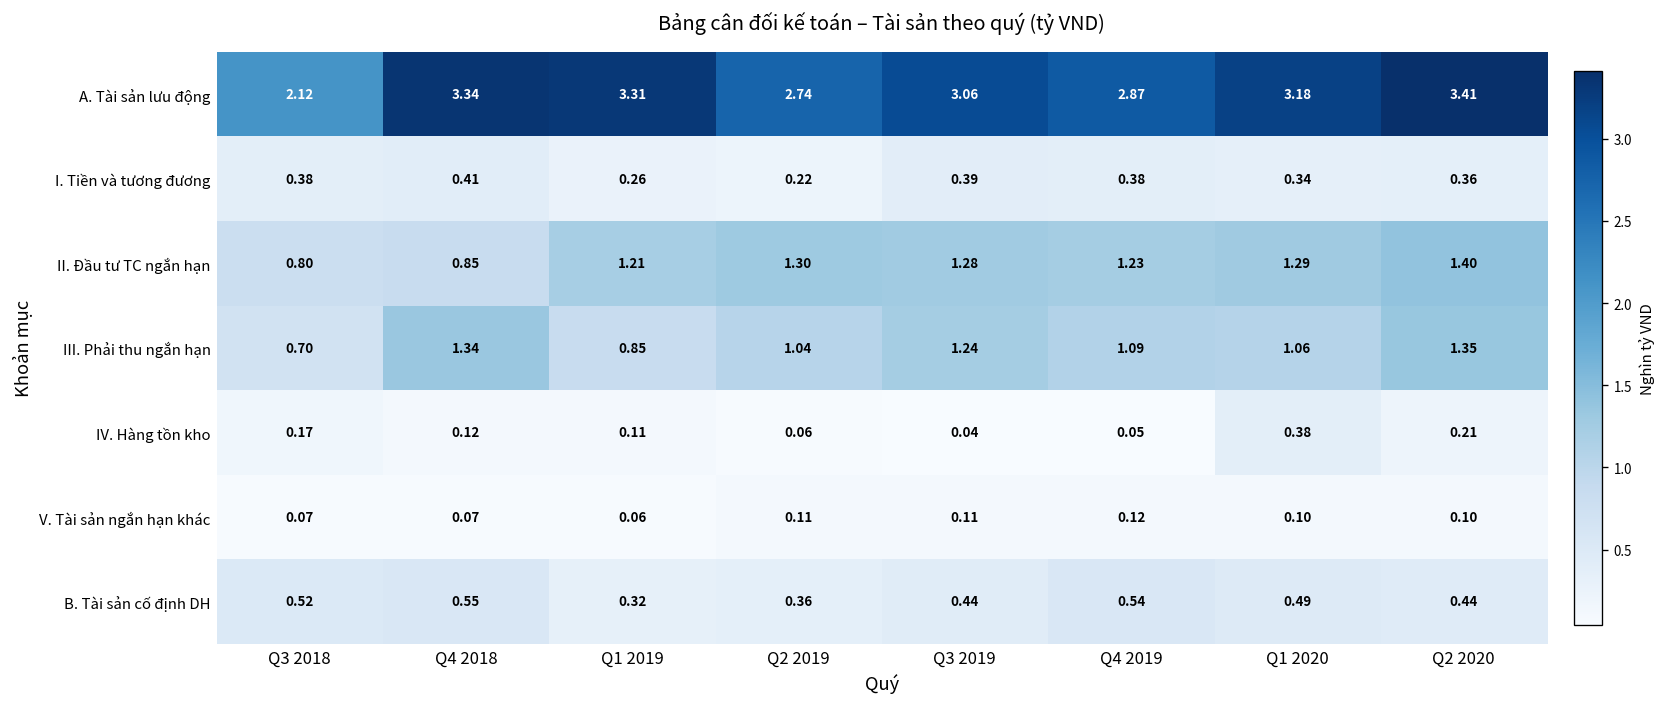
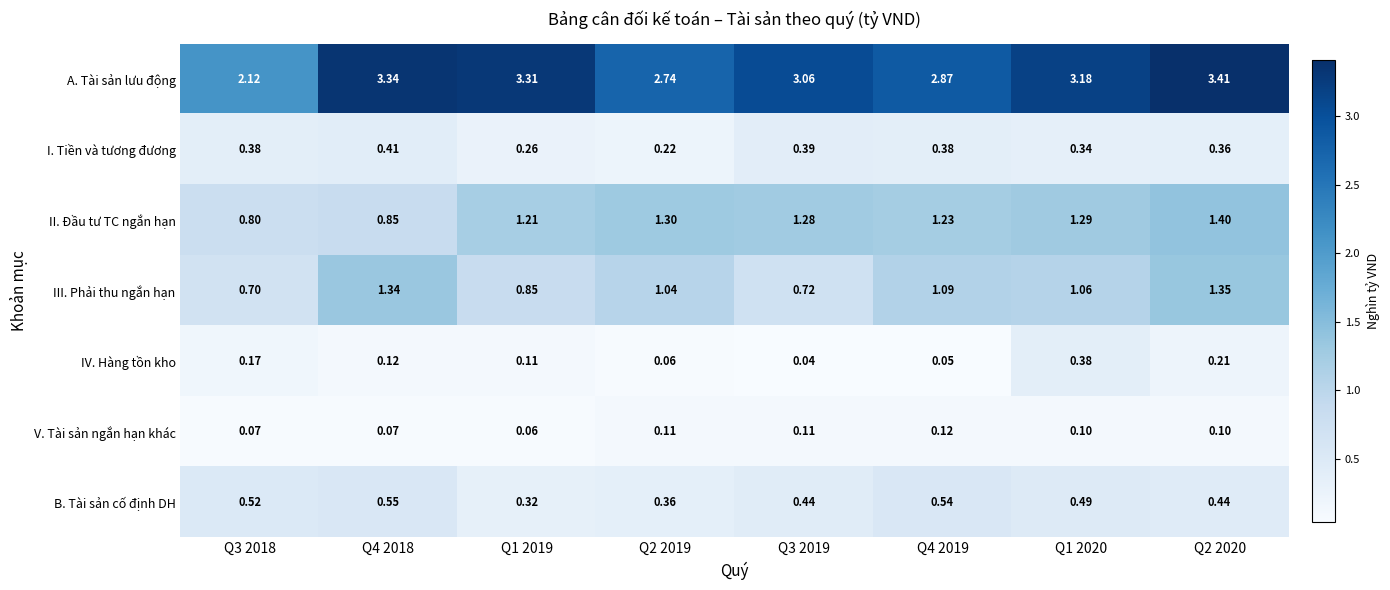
  {
    "A. Tài sản lưu động": {
      "Q3 2018": 2.12,
      "Q4 2018": 3.34,
      "Q1 2019": 3.31,
      "Q2 2019": 2.74,
      "Q3 2019": 3.06,
      "Q4 2019": 2.87,
      "Q1 2020": 3.18,
      "Q2 2020": 3.41
    },
    "I. Tiền và tương đương": {
      "Q3 2018": 0.38,
      "Q4 2018": 0.41,
      "Q1 2019": 0.26,
      "Q2 2019": 0.22,
      "Q3 2019": 0.39,
      "Q4 2019": 0.38,
      "Q1 2020": 0.34,
      "Q2 2020": 0.36
    },
    "II. Đầu tư TC ngắn hạn": {
      "Q3 2018": 0.80,
      "Q4 2018": 0.85,
      "Q1 2019": 1.21,
      "Q2 2019": 1.30,
      "Q3 2019": 1.28,
      "Q4 2019": 1.23,
      "Q1 2020": 1.29,
      "Q2 2020": 1.40
    },
    "III. Phải thu ngắn hạn": {
      "Q3 2018": 0.70,
      "Q4 2018": 1.34,
      "Q1 2019": 0.85,
      "Q2 2019": 1.04,
-     "Q3 2019": 1.24,
+     "Q3 2019": 0.72,
      "Q4 2019": 1.09,
      "Q1 2020": 1.06,
      "Q2 2020": 1.35
    },
    "IV. Hàng tồn kho": {
      "Q3 2018": 0.17,
      "Q4 2018": 0.12,
      "Q1 2019": 0.11,
      "Q2 2019": 0.06,
      "Q3 2019": 0.04,
      "Q4 2019": 0.05,
      "Q1 2020": 0.38,
      "Q2 2020": 0.21
    },
    "V. Tài sản ngắn hạn khác": {
      "Q3 2018": 0.07,
      "Q4 2018": 0.07,
      "Q1 2019": 0.06,
      "Q2 2019": 0.11,
      "Q3 2019": 0.11,
      "Q4 2019": 0.12,
      "Q1 2020": 0.10,
      "Q2 2020": 0.10
    },
    "B. Tài sản cố định DH": {
      "Q3 2018": 0.52,
      "Q4 2018": 0.55,
      "Q1 2019": 0.32,
      "Q2 2019": 0.36,
      "Q3 2019": 0.44,
      "Q4 2019": 0.54,
      "Q1 2020": 0.49,
      "Q2 2020": 0.44
    }
  }
